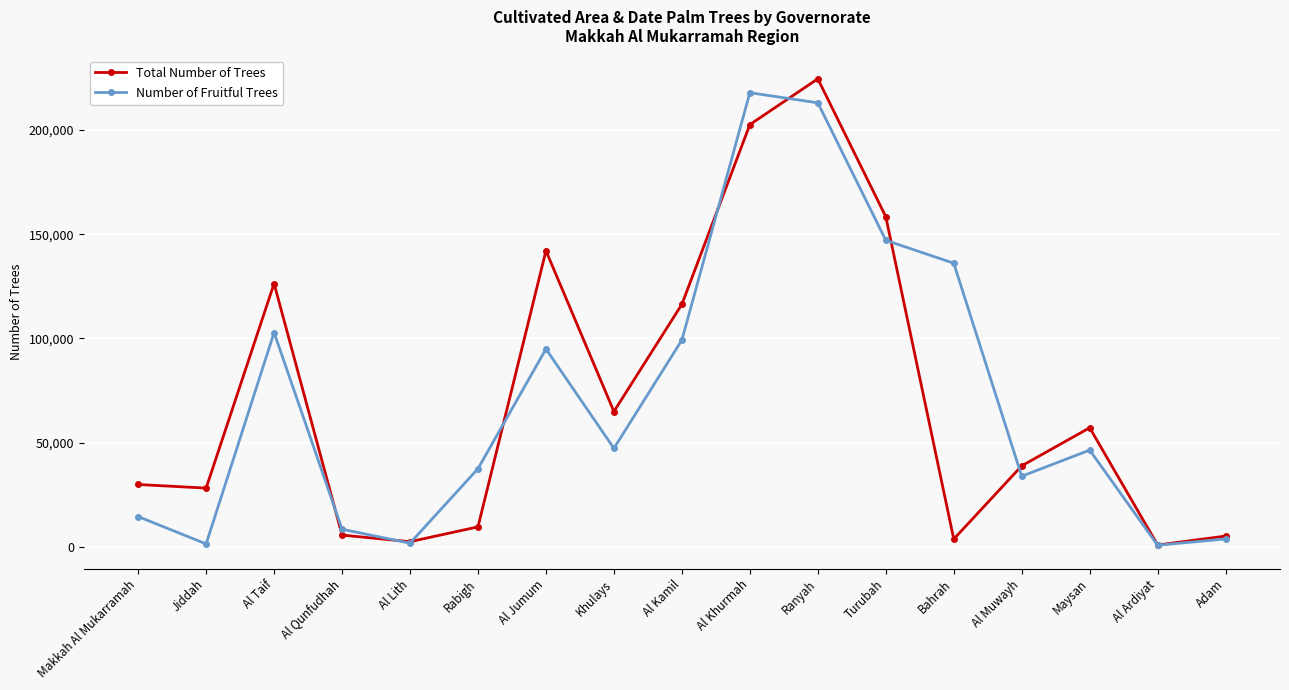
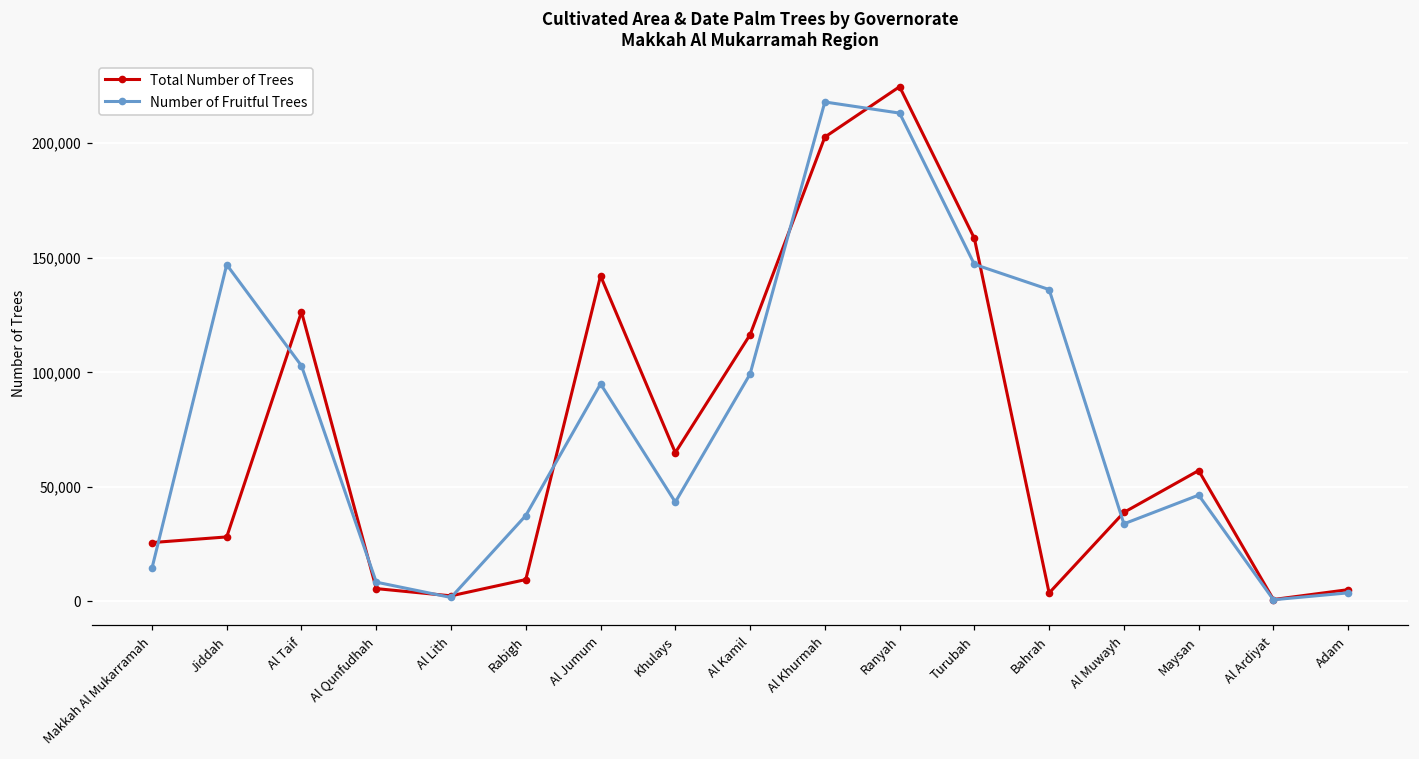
  {
    "Total Number of Trees": {
-     "Makkah Al Mukarramah": "30,000",
+     "Makkah Al Mukarramah": "26,000",
      "Jiddah": "28,000",
      "Al Taif": "126,000",
      "Al Qunfudhah": "6,000",
      "Rabigh": "10,000",
      "Al Jumum": "142,000",
      "Khulays": "65,000",
      "Al Kamil": "116,000",
      "Al Khurmah": "203,000",
      "Ranyah": "225,000",
      "Turubah": "158,000",
      "Bahrah": "4,000",
      "Al Muwayh": "39,000",
      "Maysan": "57,000",
      "Adam": "5,000"
    },
    "Number of Fruitful Trees": {
      "Makkah Al Mukarramah": "15,000",
-     "Jiddah": "1,000",
+     "Jiddah": "147,000",
      "Al Taif": "103,000",
      "Al Qunfudhah": "8,000",
      "Rabigh": "37,000",
      "Al Jumum": "95,000",
-     "Khulays": "47,000",
+     "Khulays": "43,000",
      "Al Kamil": "99,000",
      "Al Khurmah": "218,000",
      "Ranyah": "213,000",
      "Turubah": "147,000",
      "Bahrah": "136,000",
      "Al Muwayh": "34,000",
      "Maysan": "46,000",
      "Adam": "4,000"
    }
  }
